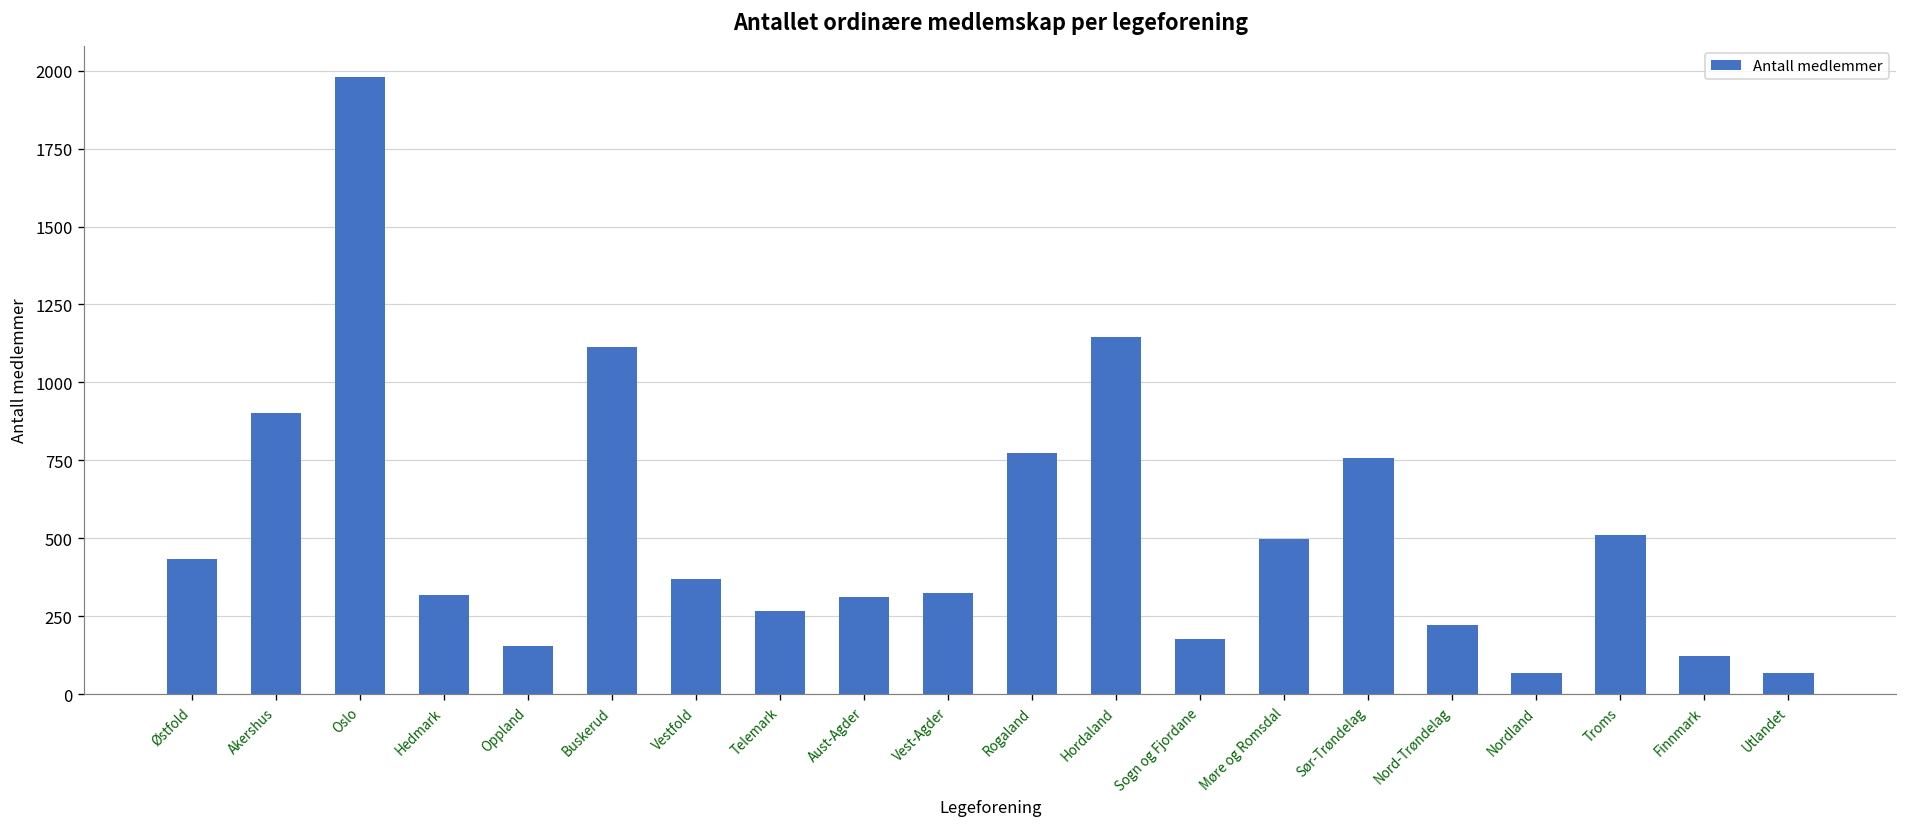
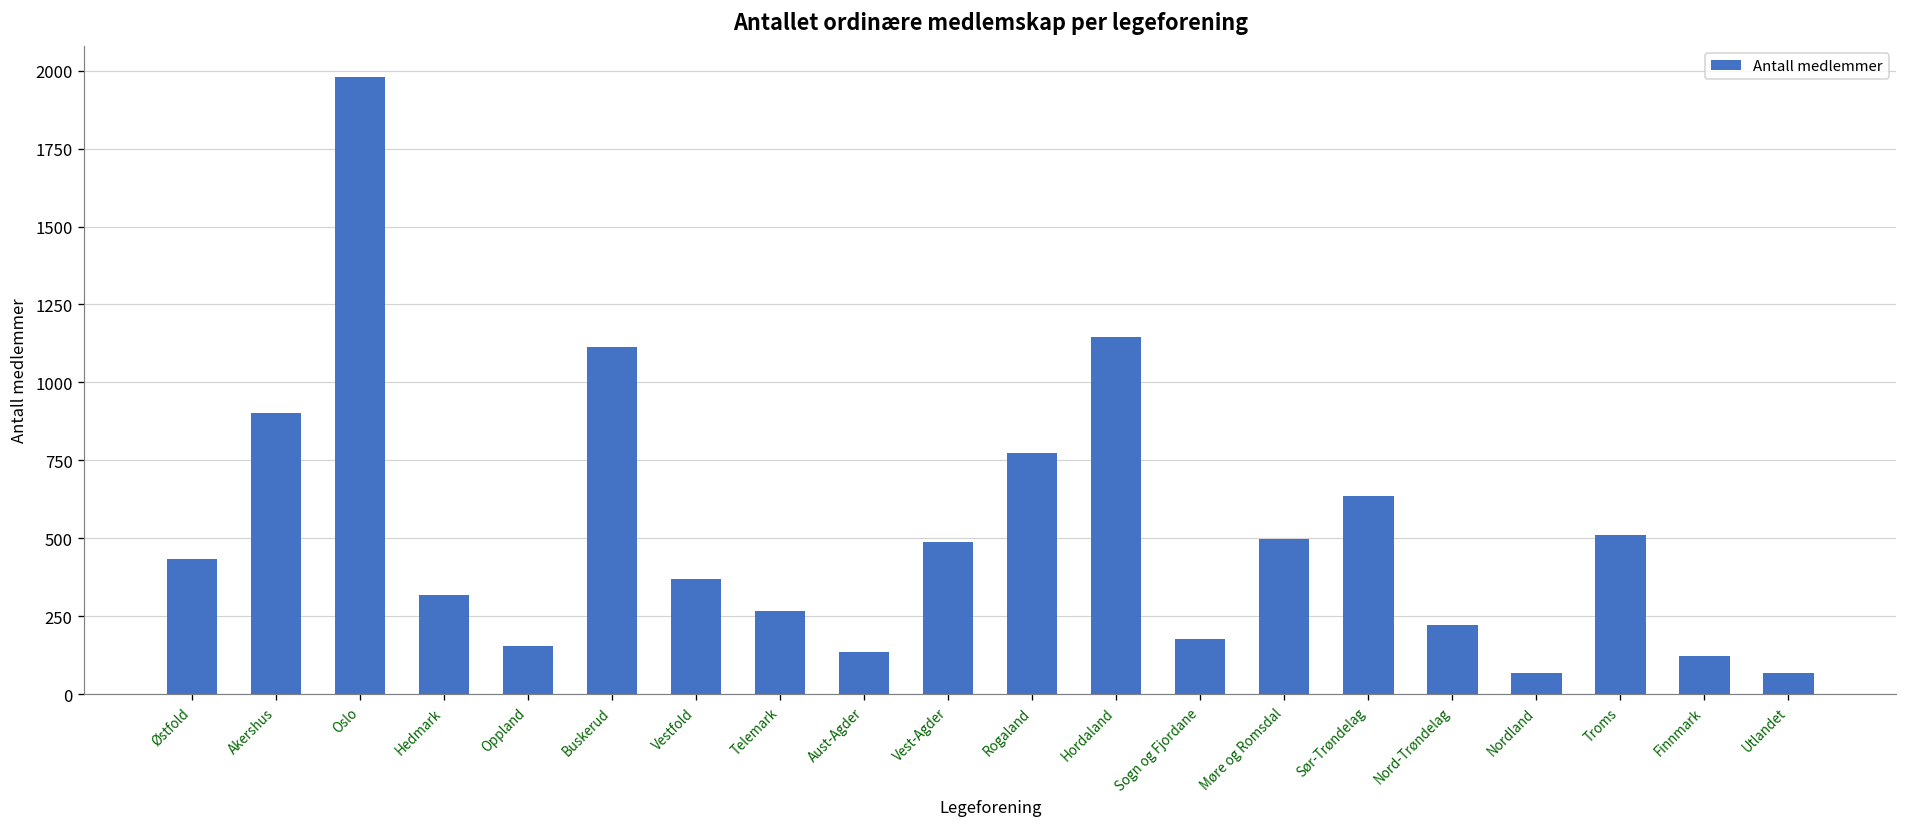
  {
    "Østfold": 430,
    "Akershus": 900,
    "Oslo": 1980,
    "Hedmark": 320,
    "Oppland": 150,
    "Buskerud": 1120,
    "Vestfold": 370,
    "Telemark": 270,
-   "Aust-Agder": 310,
-   "Vest-Agder": 320,
+   "Aust-Agder": 130,
+   "Vest-Agder": 490,
    "Rogaland": 770,
    "Hordaland": 1150,
    "Sogn og Fjordane": 180,
    "Møre og Romsdal": 500,
-   "Sør-Trøndelag": 760,
+   "Sør-Trøndelag": 640,
    "Nord-Trøndelag": 220,
    "Nordland": 70,
    "Troms": 510,
    "Finnmark": 120,
    "Utlandet": 70
  }
